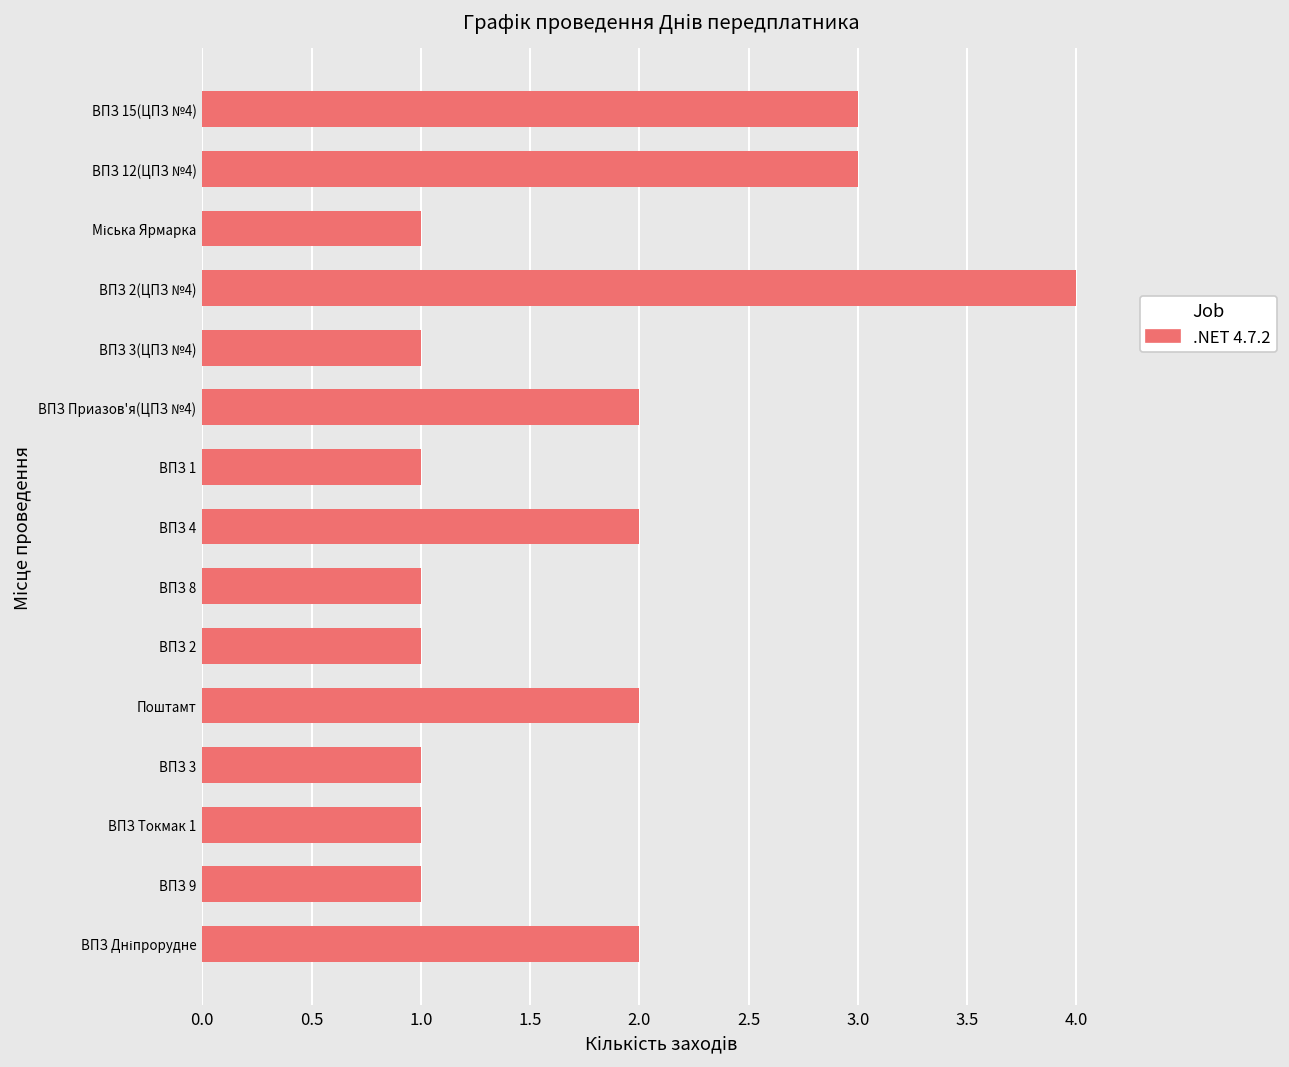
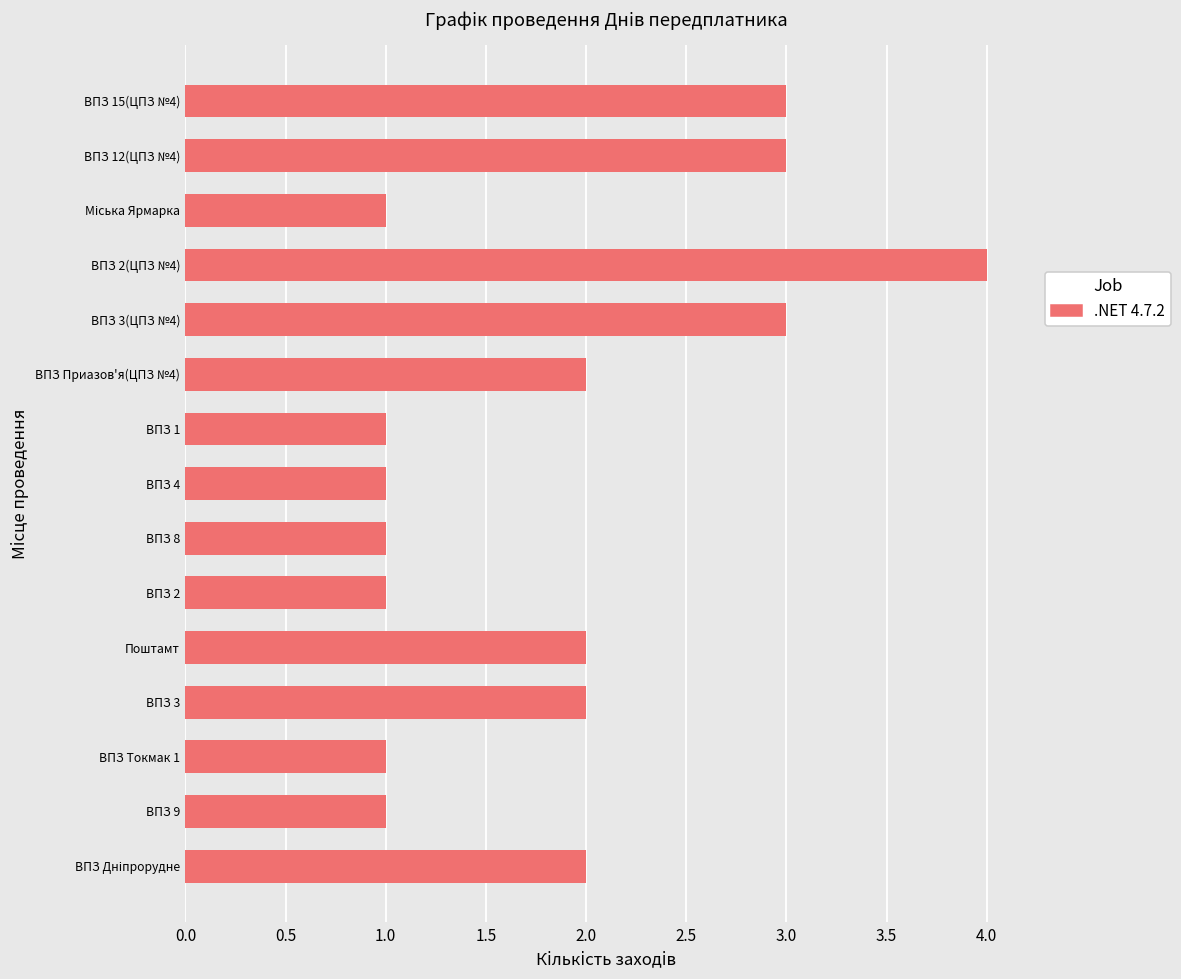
  {
    "ВПЗ 15(ЦПЗ №4)": 3,
    "ВПЗ 12(ЦПЗ №4)": 3,
    "Міська Ярмарка": 1,
    "ВПЗ 2(ЦПЗ №4)": 4,
-   "ВПЗ 3(ЦПЗ №4)": 1,
+   "ВПЗ 3(ЦПЗ №4)": 3,
    "ВПЗ Приазов'я(ЦПЗ №4)": 2,
    "ВПЗ 1": 1,
-   "ВПЗ 4": 2,
+   "ВПЗ 4": 1,
    "ВПЗ 8": 1,
    "ВПЗ 2": 1,
    "Поштамт": 2,
-   "ВПЗ 3": 1,
+   "ВПЗ 3": 2,
    "ВПЗ Токмак 1": 1,
    "ВПЗ 9": 1,
    "ВПЗ Дніпрорудне": 2
  }
